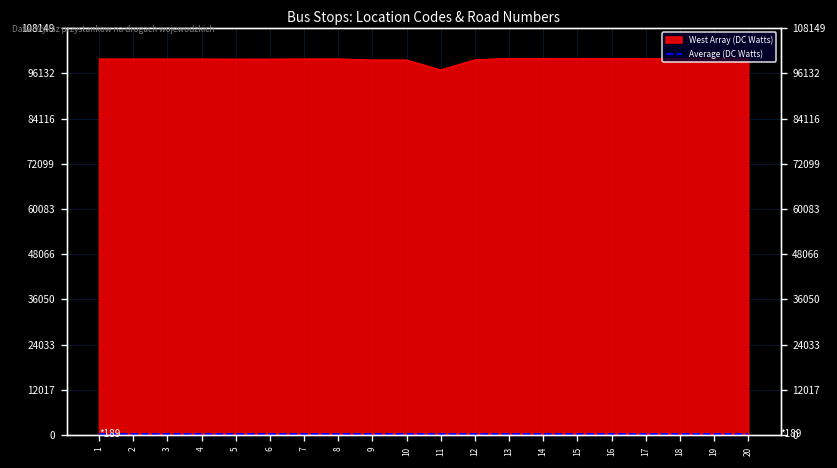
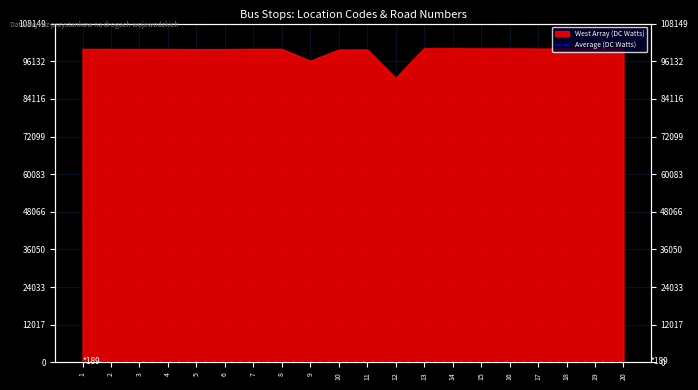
  {
    "West Array (DC Watts)": {
      "1": 100000,
      "2": 100000,
      "3": 100000,
      "4": 100000,
      "5": 100000,
      "6": 100000,
      "7": 100000,
      "8": 100000,
-     "9": 100000,
+     "9": 96000,
      "10": 100000,
-     "11": 97000,
-     "12": 100000,
+     "11": 100000,
+     "12": 91000,
      "13": 100000,
      "14": 100000,
      "15": 100000,
      "16": 100000,
      "17": 100000
    },
    "Average (DC Watts)": {
      "1": 189
    }
  }
